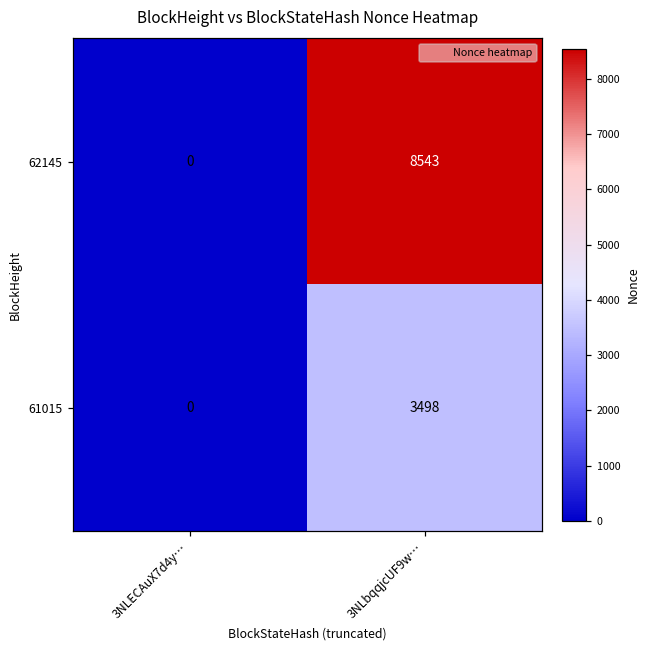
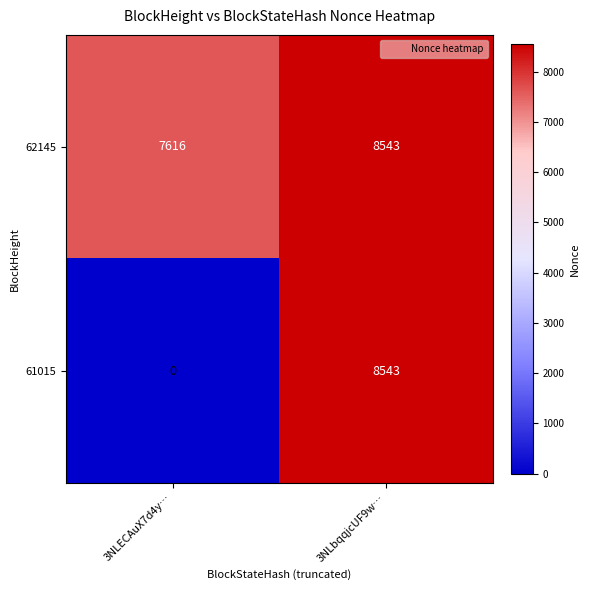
  {
    "62145": {
-     "3NLECAuX7d4y…": 0,
+     "3NLECAuX7d4y…": 7616,
      "3NLbqqjcUF9w…": 8543
    },
    "61015": {
      "3NLECAuX7d4y…": 0,
-     "3NLbqqjcUF9w…": 3498
+     "3NLbqqjcUF9w…": 8543
    }
  }
